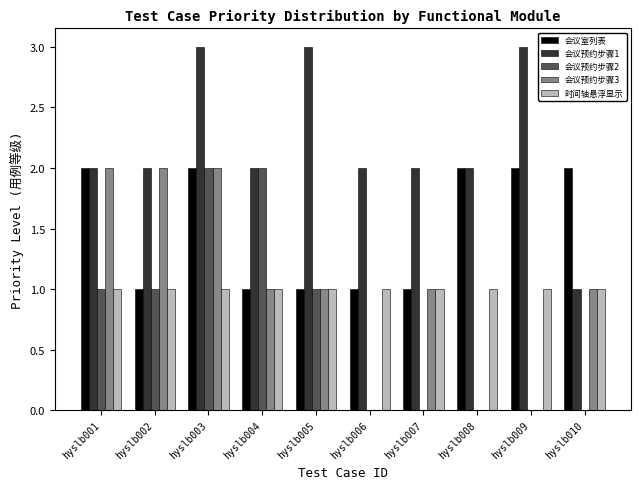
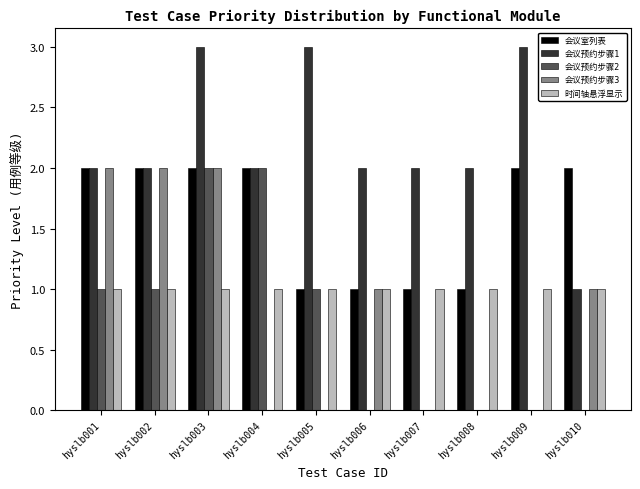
  {
    "会议室列表": {
      "hyslb001": 2,
-     "hyslb002": 1,
+     "hyslb002": 2,
      "hyslb003": 2,
-     "hyslb004": 1,
+     "hyslb004": 2,
      "hyslb005": 1,
      "hyslb006": 1,
      "hyslb007": 1,
-     "hyslb008": 2,
+     "hyslb008": 1,
      "hyslb009": 2,
      "hyslb010": 2
    },
    "会议预约步骤3": {
      "hyslb001": 2,
      "hyslb002": 2,
      "hyslb003": 2,
-     "hyslb004": 1,
-     "hyslb005": 1,
-     "hyslb006": 0,
-     "hyslb007": 1,
+     "hyslb004": 0,
+     "hyslb005": 0,
+     "hyslb006": 1,
+     "hyslb007": 0,
      "hyslb008": 0,
      "hyslb009": 0,
      "hyslb010": 1
    },
    "时间轴悬浮显示": {
      "hyslb001": 1,
      "hyslb002": 1,
      "hyslb003": 1,
      "hyslb004": 1,
      "hyslb005": 1,
      "hyslb006": 1,
      "hyslb007": 1,
      "hyslb008": 1,
      "hyslb009": 1,
      "hyslb010": 1
    }
  }
